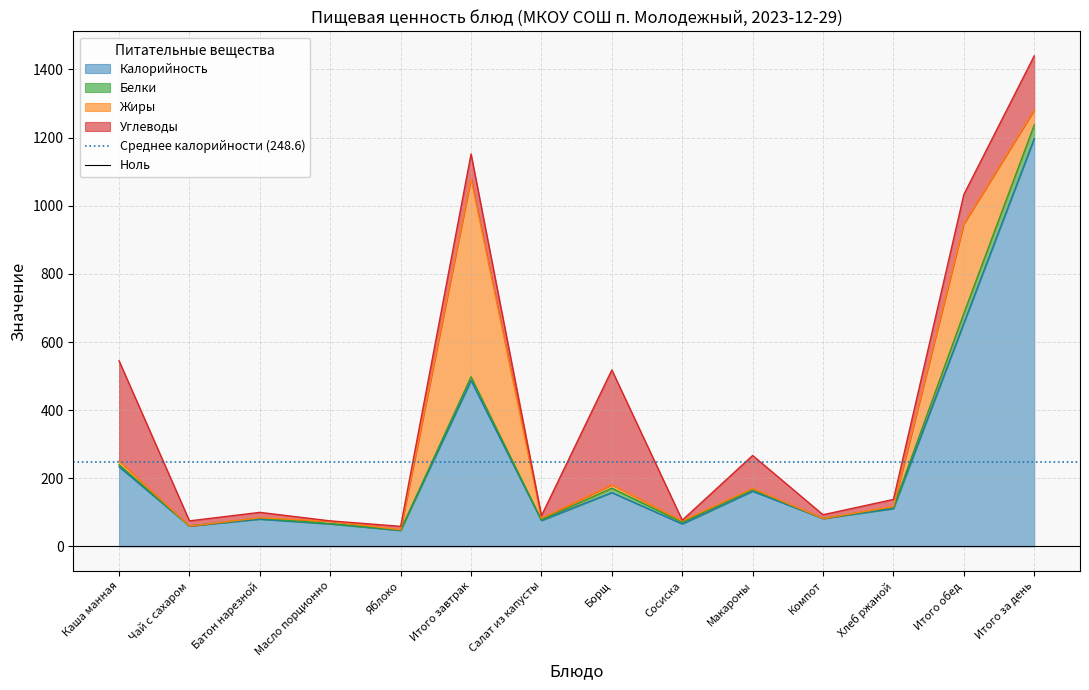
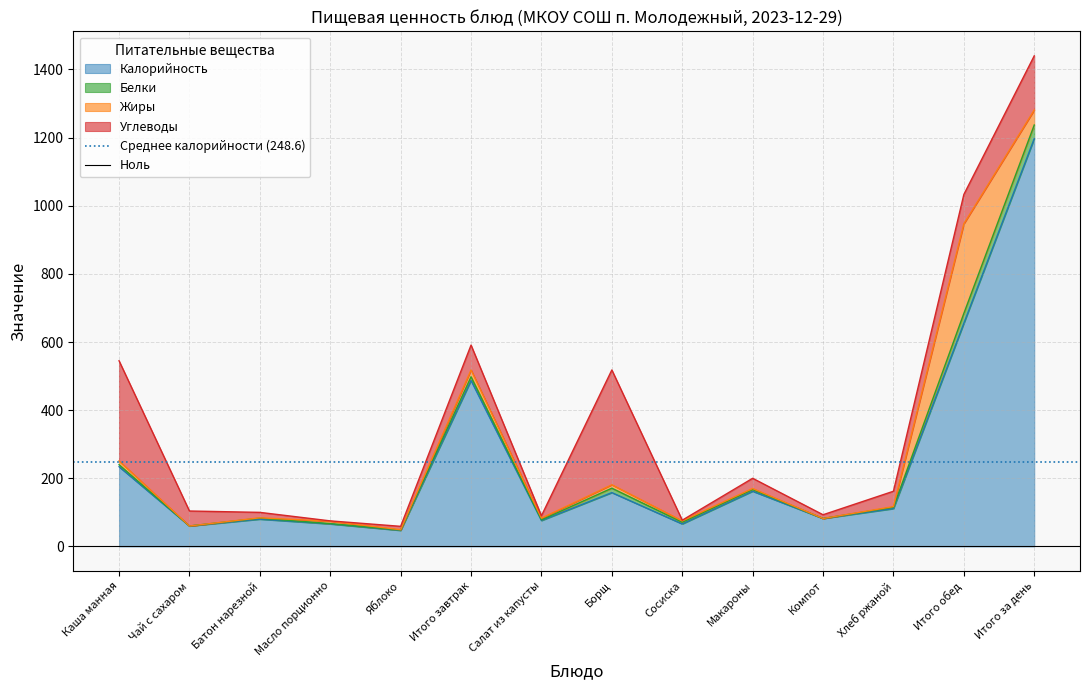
  {
    "Калорийность": {
      "Итого завтрак": 490,
      "Борщ": 160,
      "Итого обед": 660,
      "Итого за день": 1200
    },
    "Белки": {
      "Итого завтрак": 10,
      "Борщ": 10,
      "Итого обед": 30,
      "Итого за день": 40
    },
    "Жиры": {
      "Каша манная": 10,
-     "Итого завтрак": 580,
+     "Итого завтрак": 20,
      "Борщ": 10,
      "Итого обед": 260,
      "Итого за день": 40
    },
    "Углеводы": {
      "Каша манная": 290,
-     "Чай с сахаром": 20,
+     "Чай с сахаром": 40,
      "Батон нарезной": 20,
      "Яблоко": 10,
      "Итого завтрак": 70,
      "Борщ": 340,
-     "Макароны": 100,
+     "Макароны": 30,
      "Компот": 10,
-     "Хлеб ржаной": 20,
+     "Хлеб ржаной": 50,
      "Итого обед": 90,
      "Итого за день": 160
    }
  }
